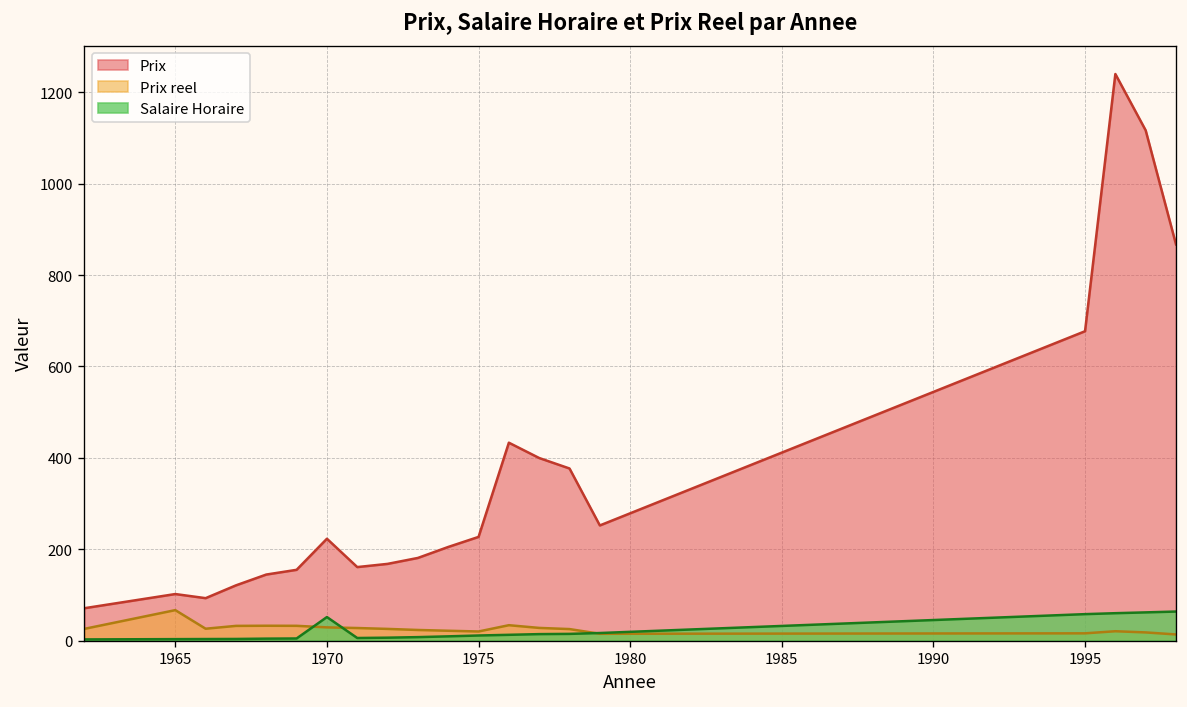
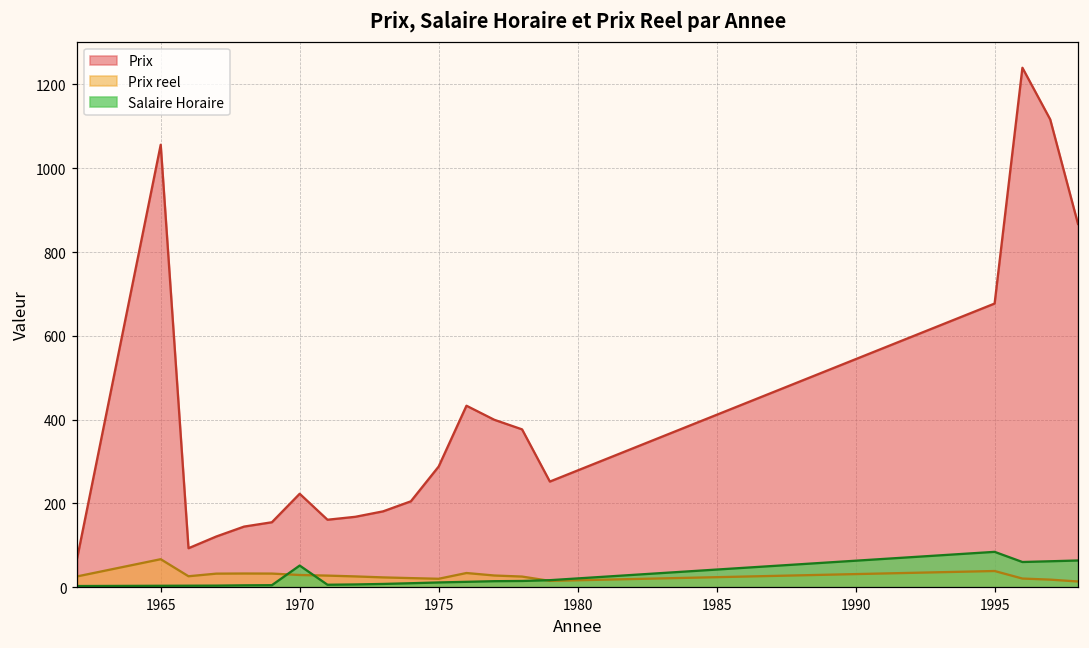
  {
    "Prix": {
-     "1965": 100,
+     "1965": 1060,
      "1970": 220,
-     "1975": 230,
+     "1975": 290,
      "1995": 680
    },
    "Prix reel": {
      "1965": 70,
      "1970": 30,
      "1975": 20,
-     "1995": 20
+     "1995": 40
    },
    "Salaire Horaire": {
      "1965": 0,
      "1970": 50,
      "1975": 10,
-     "1995": 60
+     "1995": 80
    }
  }
